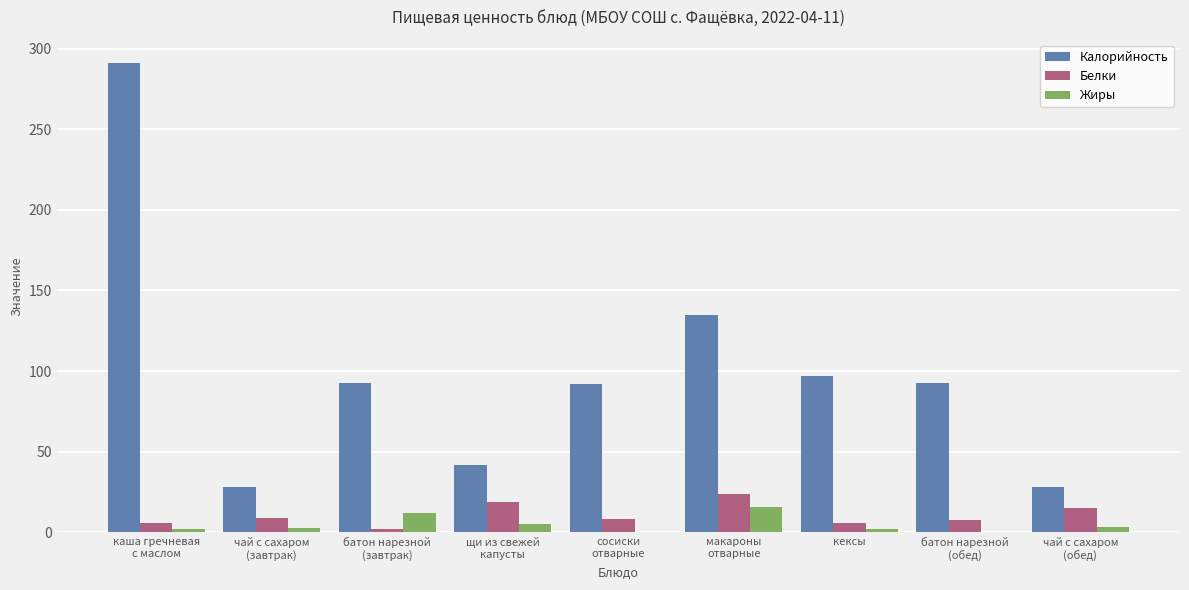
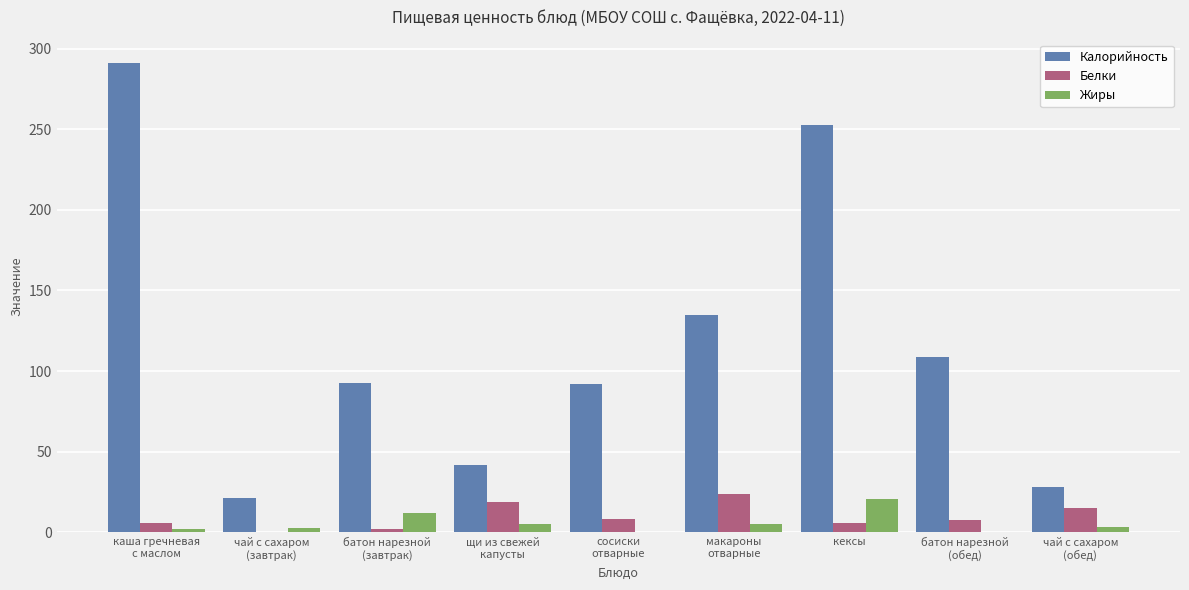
  {
    "Калорийность": {
      "каша гречневая с маслом": 291,
-     "чай с сахаром (завтрак)": 28,
+     "чай с сахаром (завтрак)": 21,
      "батон нарезной (завтрак)": 93,
      "щи из свежей капусты": 42,
      "сосиски отварные": 92,
      "макароны отварные": 135,
-     "кексы": 97,
-     "батон нарезной (обед)": 93,
+     "кексы": 253,
+     "батон нарезной (обед)": 109,
      "чай с сахаром (обед)": 28
    },
    "Белки": {
      "каша гречневая с маслом": 6,
-     "чай с сахаром (завтрак)": 9,
+     "чай с сахаром (завтрак)": 0,
      "батон нарезной (завтрак)": 2,
      "щи из свежей капусты": 19,
      "сосиски отварные": 8,
      "макароны отварные": 24,
      "кексы": 6,
      "батон нарезной (обед)": 8,
      "чай с сахаром (обед)": 15
    },
    "Жиры": {
      "каша гречневая с маслом": 2,
      "чай с сахаром (завтрак)": 3,
      "батон нарезной (завтрак)": 12,
      "щи из свежей капусты": 5,
-     "макароны отварные": 16,
-     "кексы": 2,
+     "макароны отварные": 5,
+     "кексы": 21,
      "чай с сахаром (обед)": 3
    }
  }
